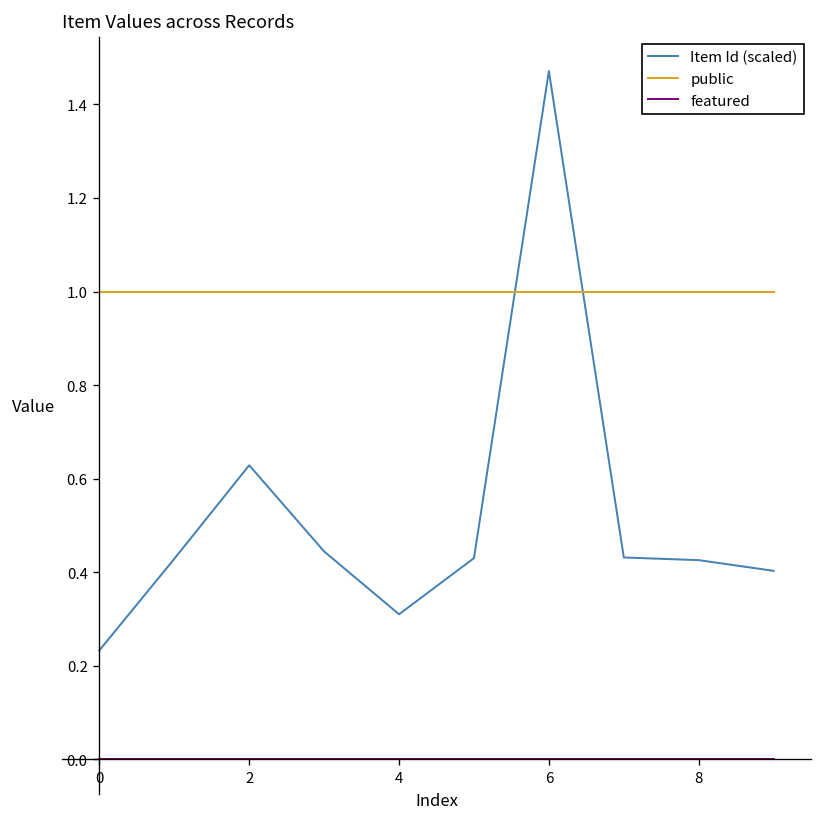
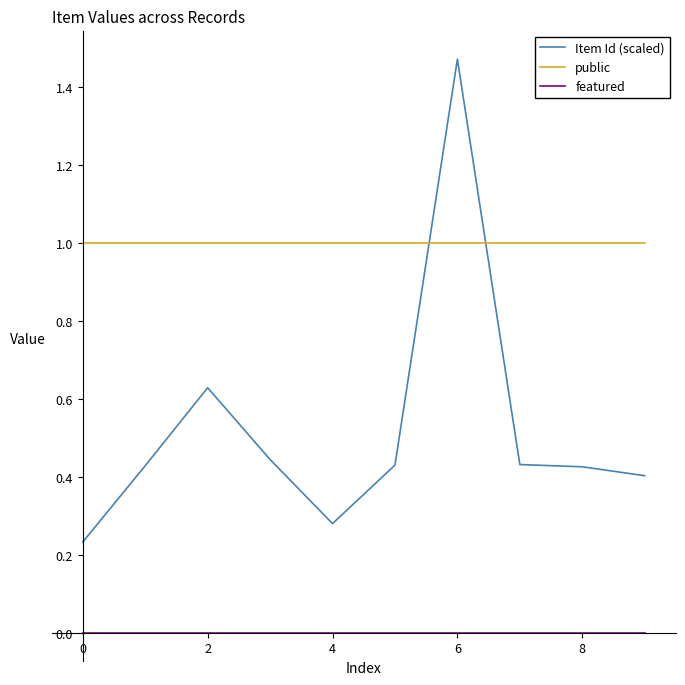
  {
    "Item Id (scaled)": {
      "0": 0.23,
      "2": 0.63,
-     "4": 0.31,
+     "4": 0.28,
      "6": 1.47,
      "8": 0.43
    },
    "public": {
      "0": 1.00,
      "2": 1.00,
      "4": 1.00,
      "6": 1.00,
      "8": 1.00
    },
    "featured": {
      "0": 0.00,
      "2": 0.00,
      "4": 0.00,
      "6": 0.00,
      "8": 0.00
    }
  }
